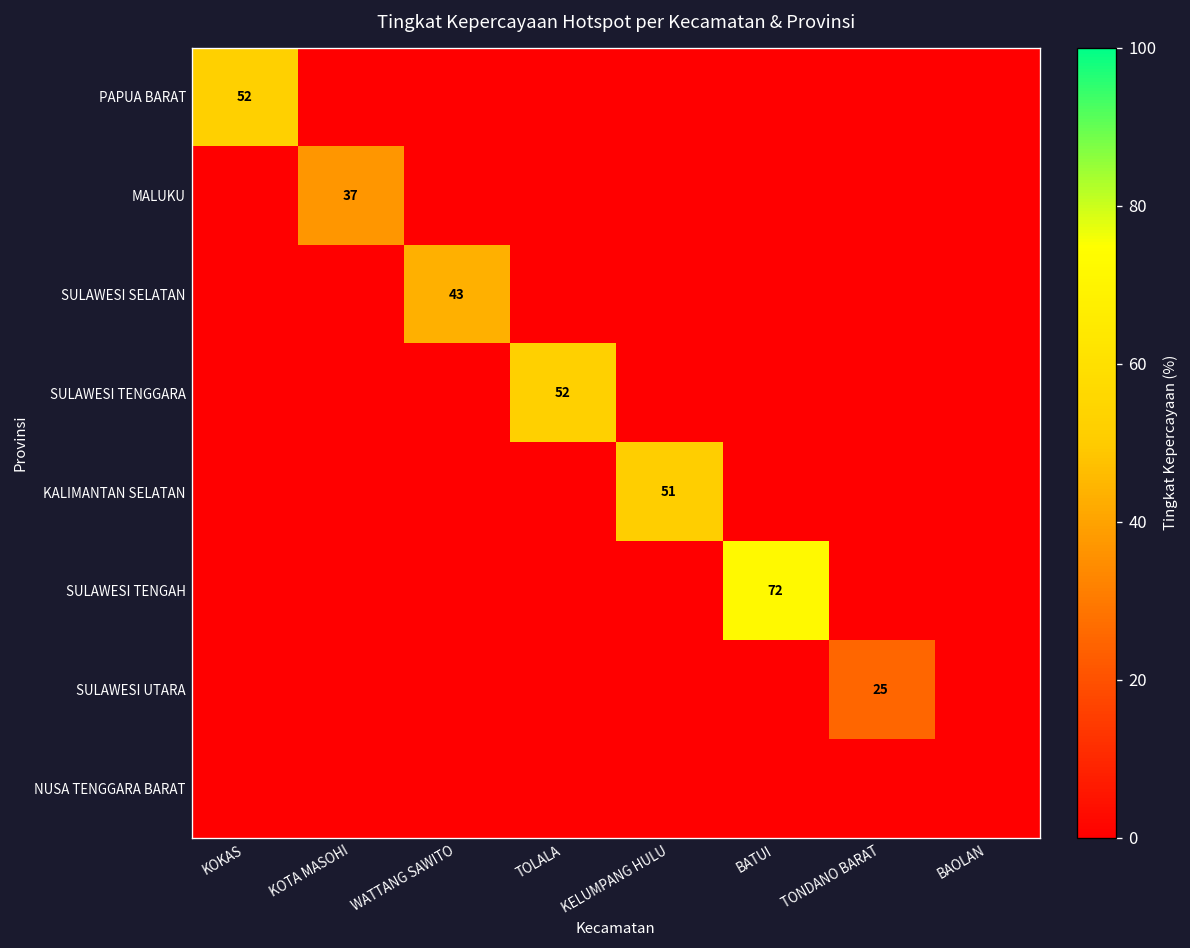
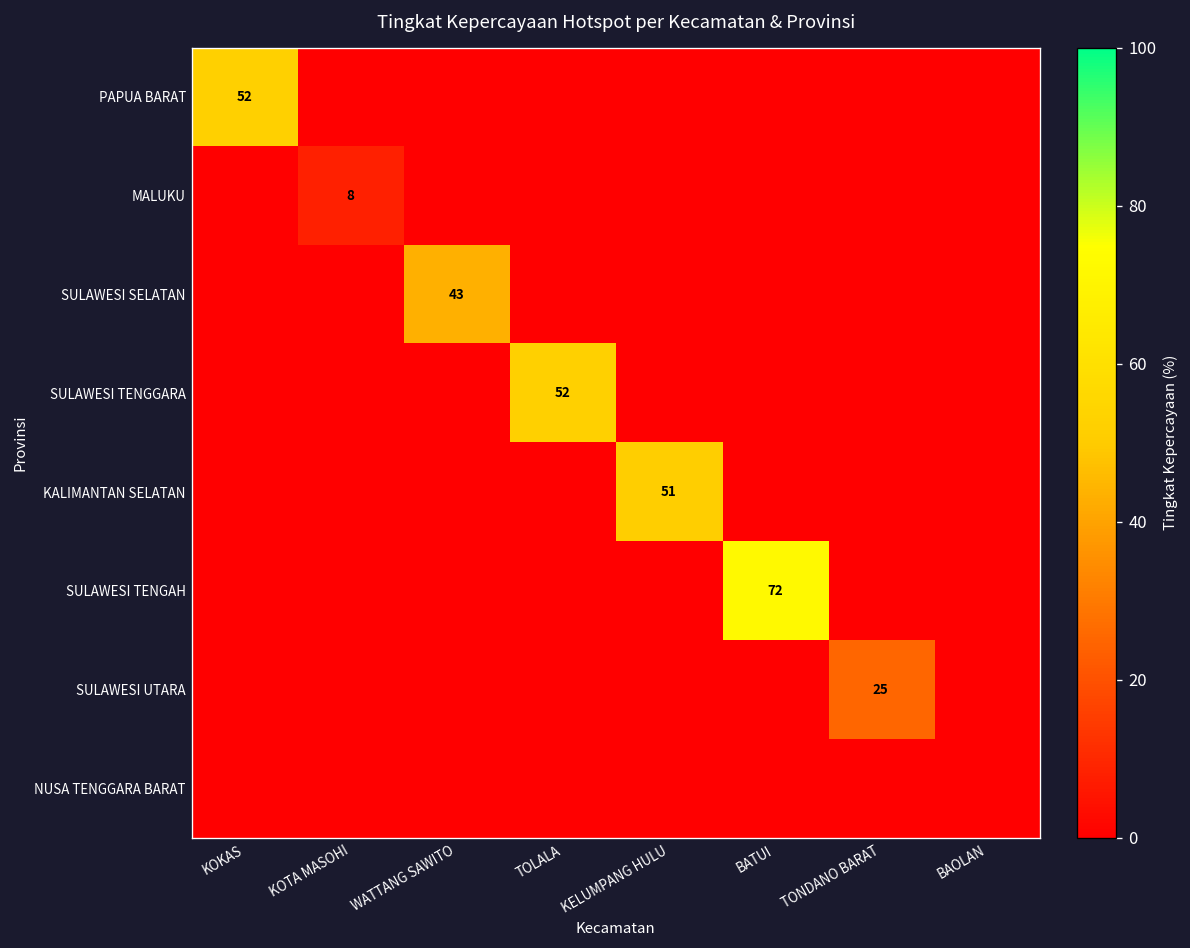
  {
    "PAPUA BARAT": {
      "KOKAS": 52
    },
    "MALUKU": {
-     "KOTA MASOHI": 37
+     "KOTA MASOHI": 8
    },
    "SULAWESI SELATAN": {
      "WATTANG SAWITO": 43
    },
    "SULAWESI TENGGARA": {
      "TOLALA": 52
    },
    "KALIMANTAN SELATAN": {
      "KELUMPANG HULU": 51
    },
    "SULAWESI TENGAH": {
      "BATUI": 72
    },
    "SULAWESI UTARA": {
      "TONDANO BARAT": 25
    }
  }
